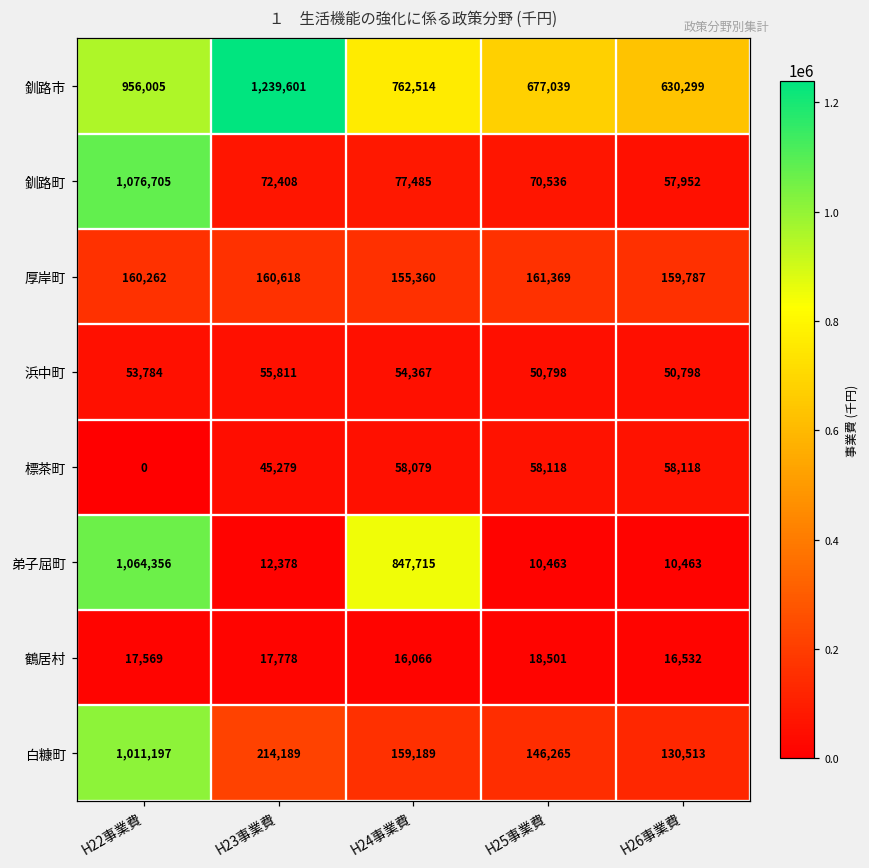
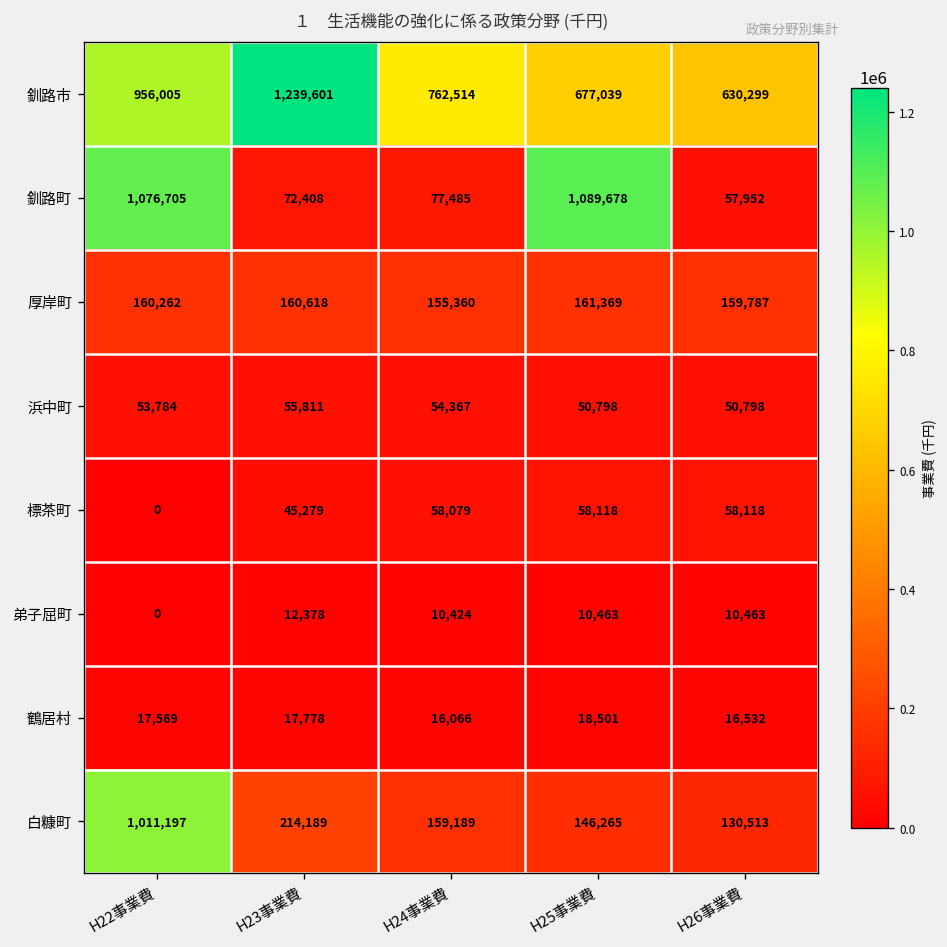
  {
    "釧路市": {
      "H22事業費": "956,005",
      "H23事業費": "1,239,601",
      "H24事業費": "762,514",
      "H25事業費": "677,039",
      "H26事業費": "630,299"
    },
    "釧路町": {
      "H22事業費": "1,076,705",
      "H23事業費": "72,408",
      "H24事業費": "77,485",
-     "H25事業費": "70,536",
+     "H25事業費": "1,089,678",
      "H26事業費": "57,952"
    },
    "厚岸町": {
      "H22事業費": "160,262",
      "H23事業費": "160,618",
      "H24事業費": "155,360",
      "H25事業費": "161,369",
      "H26事業費": "159,787"
    },
    "浜中町": {
      "H22事業費": "53,784",
      "H23事業費": "55,811",
      "H24事業費": "54,367",
      "H25事業費": "50,798",
      "H26事業費": "50,798"
    },
    "標茶町": {
      "H22事業費": "0",
      "H23事業費": "45,279",
      "H24事業費": "58,079",
      "H25事業費": "58,118",
      "H26事業費": "58,118"
    },
    "弟子屈町": {
-     "H22事業費": "1,064,356",
+     "H22事業費": "0",
      "H23事業費": "12,378",
-     "H24事業費": "847,715",
+     "H24事業費": "10,424",
      "H25事業費": "10,463",
      "H26事業費": "10,463"
    },
    "鶴居村": {
      "H22事業費": "17,569",
      "H23事業費": "17,778",
      "H24事業費": "16,066",
      "H25事業費": "18,501",
      "H26事業費": "16,532"
    },
    "白糠町": {
      "H22事業費": "1,011,197",
      "H23事業費": "214,189",
      "H24事業費": "159,189",
      "H25事業費": "146,265",
      "H26事業費": "130,513"
    }
  }
